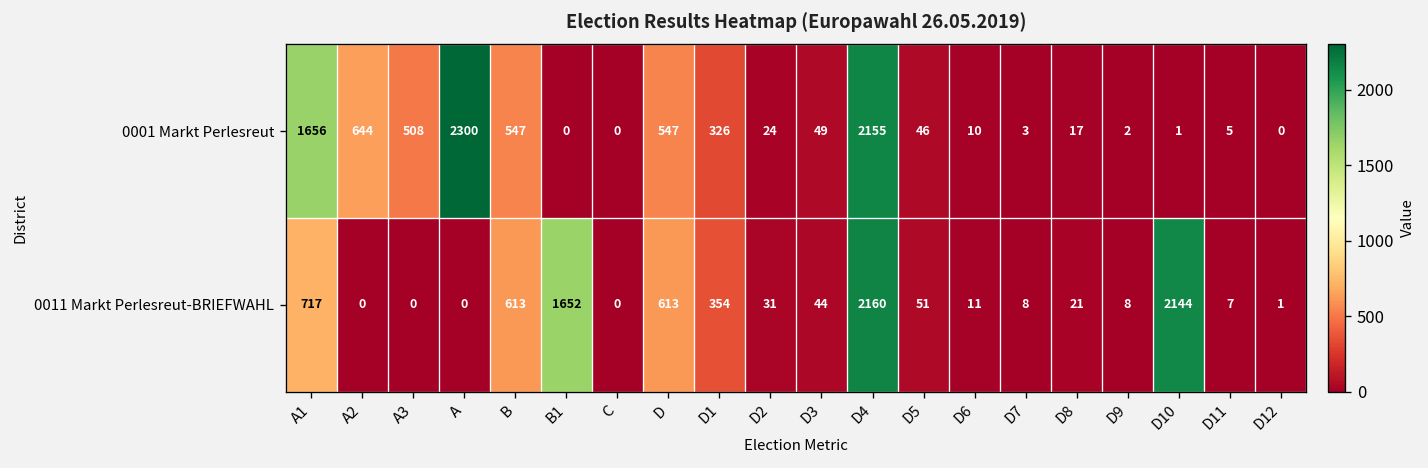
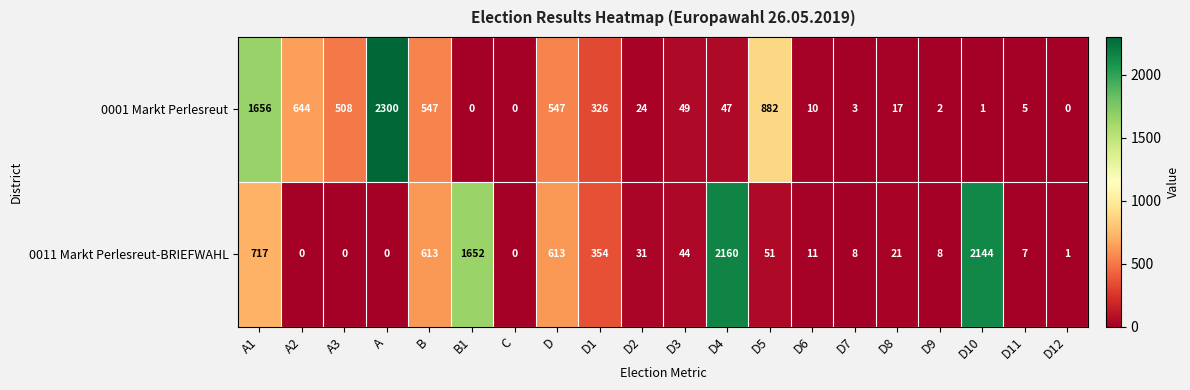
  {
    "0001 Markt Perlesreut": {
      "A1": 1656,
      "A2": 644,
      "A3": 508,
      "A": 2300,
      "B": 547,
      "B1": 0,
      "C": 0,
      "D": 547,
      "D1": 326,
      "D2": 24,
      "D3": 49,
-     "D4": 2155,
-     "D5": 46,
+     "D4": 47,
+     "D5": 882,
      "D6": 10,
      "D7": 3,
      "D8": 17,
      "D9": 2,
      "D10": 1,
      "D11": 5,
      "D12": 0
    },
    "0011 Markt Perlesreut-BRIEFWAHL": {
      "A1": 717,
      "A2": 0,
      "A3": 0,
      "A": 0,
      "B": 613,
      "B1": 1652,
      "C": 0,
      "D": 613,
      "D1": 354,
      "D2": 31,
      "D3": 44,
      "D4": 2160,
      "D5": 51,
      "D6": 11,
      "D7": 8,
      "D8": 21,
      "D9": 8,
      "D10": 2144,
      "D11": 7,
      "D12": 1
    }
  }
